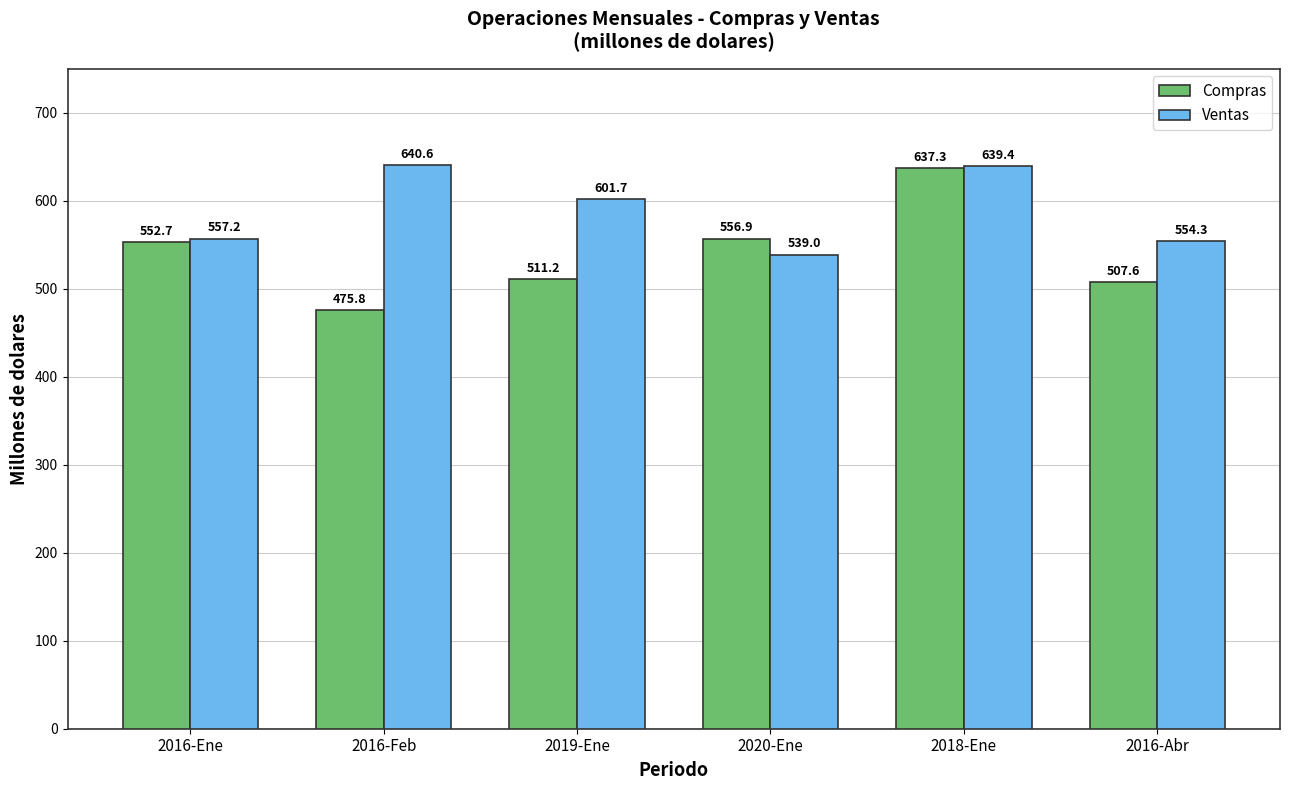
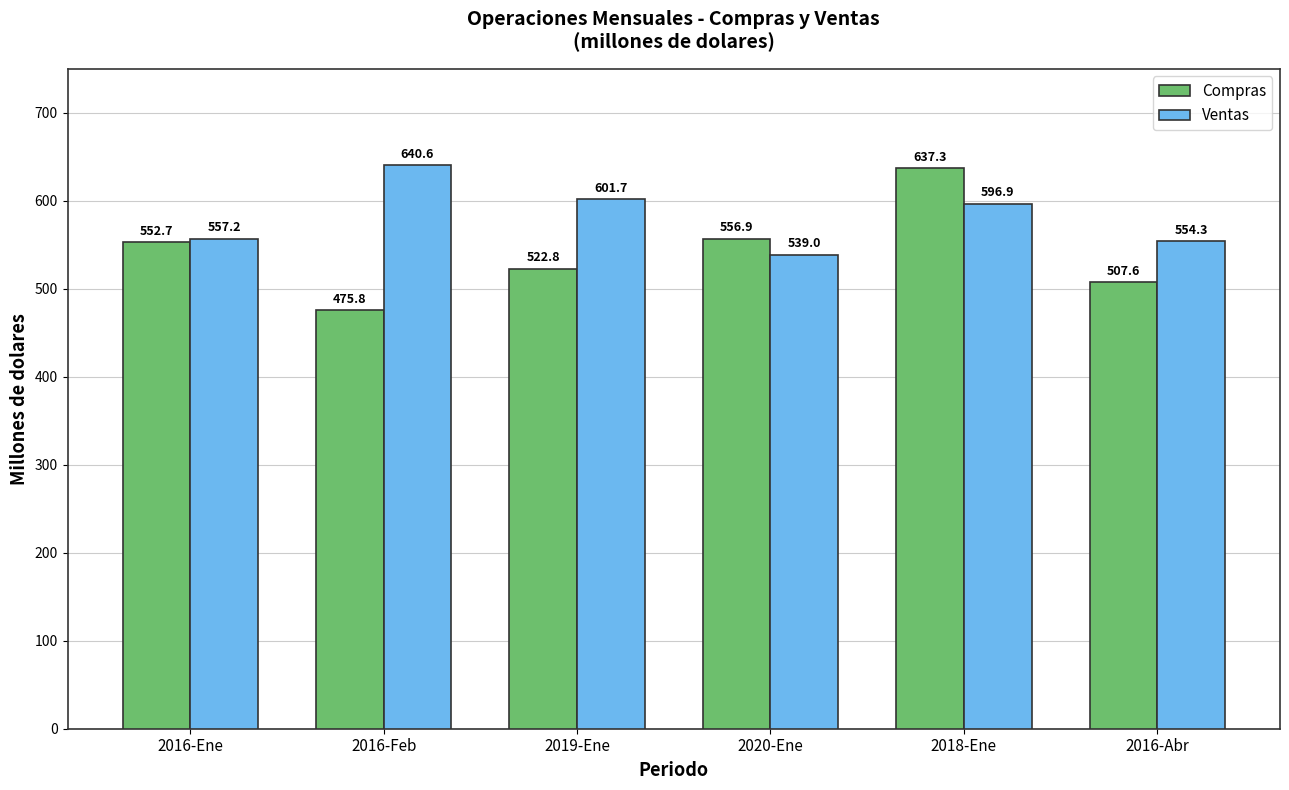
  {
    "Compras": {
      "2016-Ene": 552.7,
      "2016-Feb": 475.8,
-     "2019-Ene": 511.2,
+     "2019-Ene": 522.8,
      "2020-Ene": 556.9,
      "2018-Ene": 637.3,
      "2016-Abr": 507.6
    },
    "Ventas": {
      "2016-Ene": 557.2,
      "2016-Feb": 640.6,
      "2019-Ene": 601.7,
      "2020-Ene": 539.0,
-     "2018-Ene": 639.4,
+     "2018-Ene": 596.9,
      "2016-Abr": 554.3
    }
  }
